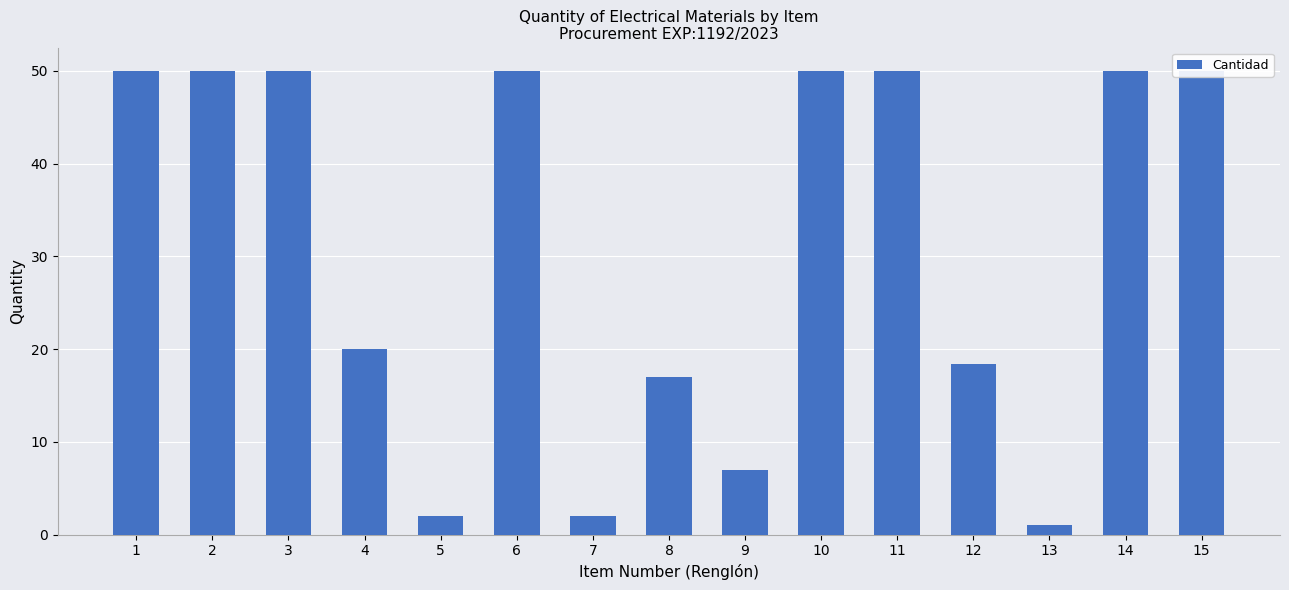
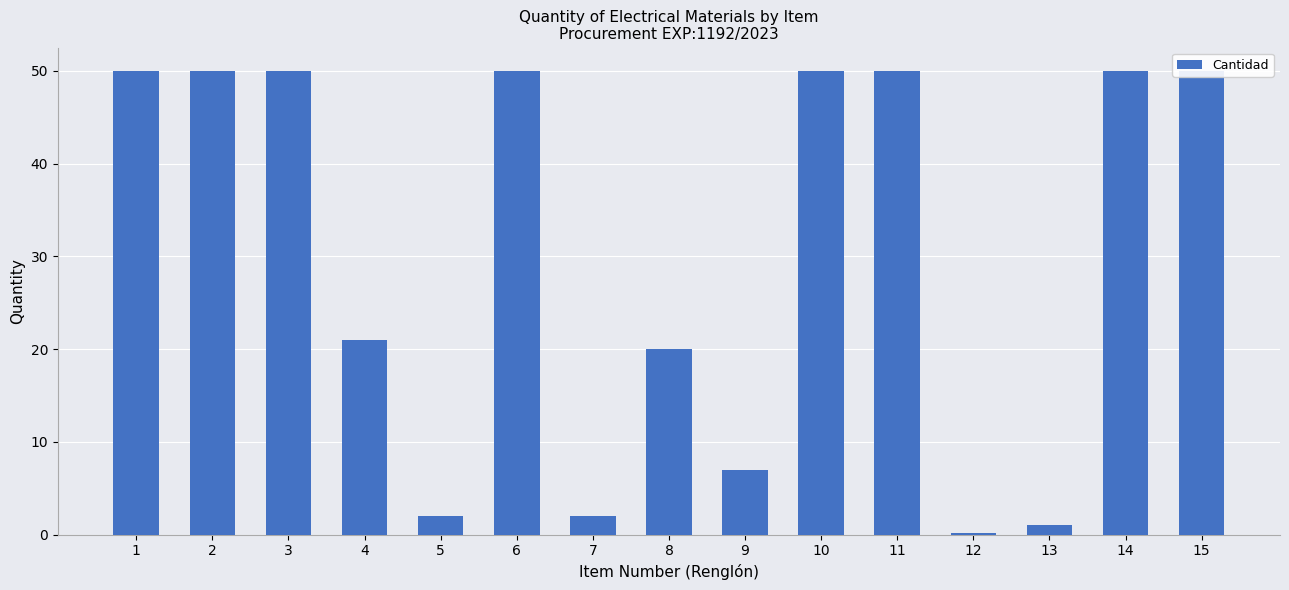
  {
    "1": 50,
    "2": 50,
    "3": 50,
-   "4": 20,
+   "4": 21,
    "5": 2,
    "6": 50,
    "7": 2,
-   "8": 17,
+   "8": 20,
    "9": 7,
    "10": 50,
    "11": 50,
-   "12": 18,
+   "12": 0,
    "13": 1,
    "14": 50
  }
